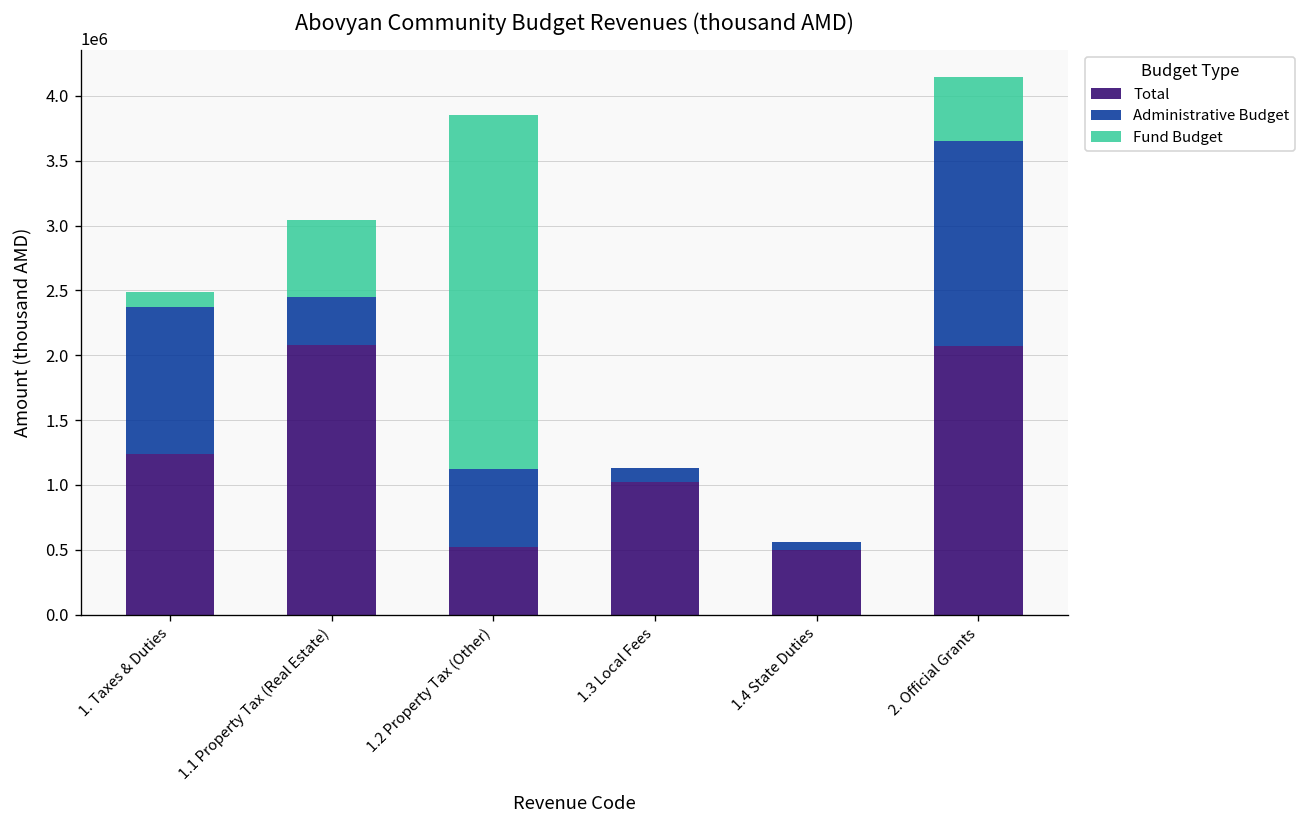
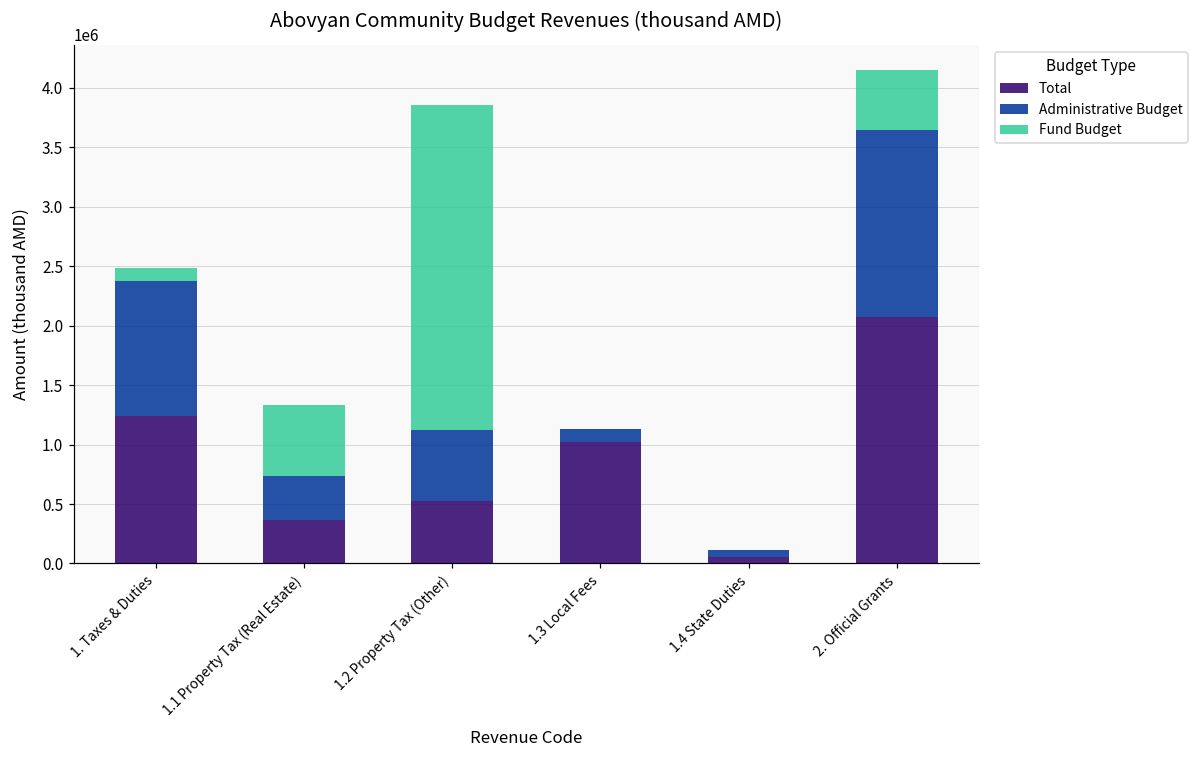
  {
    "Total": {
      "1. Taxes & Duties": 1240000,
-     "1.1 Property Tax (Real Estate)": 2080000,
+     "1.1 Property Tax (Real Estate)": 370000,
      "1.2 Property Tax (Other)": 520000,
      "1.3 Local Fees": 1020000,
-     "1.4 State Duties": 500000,
+     "1.4 State Duties": 60000,
      "2. Official Grants": 2070000
    },
    "Administrative Budget": {
      "1. Taxes & Duties": 1140000,
      "1.1 Property Tax (Real Estate)": 370000,
      "1.2 Property Tax (Other)": 600000,
      "1.3 Local Fees": 110000,
      "1.4 State Duties": 60000,
      "2. Official Grants": 1570000
    },
    "Fund Budget": {
      "1. Taxes & Duties": 110000,
      "1.1 Property Tax (Real Estate)": 590000,
      "1.2 Property Tax (Other)": 2730000,
      "1.3 Local Fees": 0,
      "1.4 State Duties": 0,
      "2. Official Grants": 500000
    }
  }
